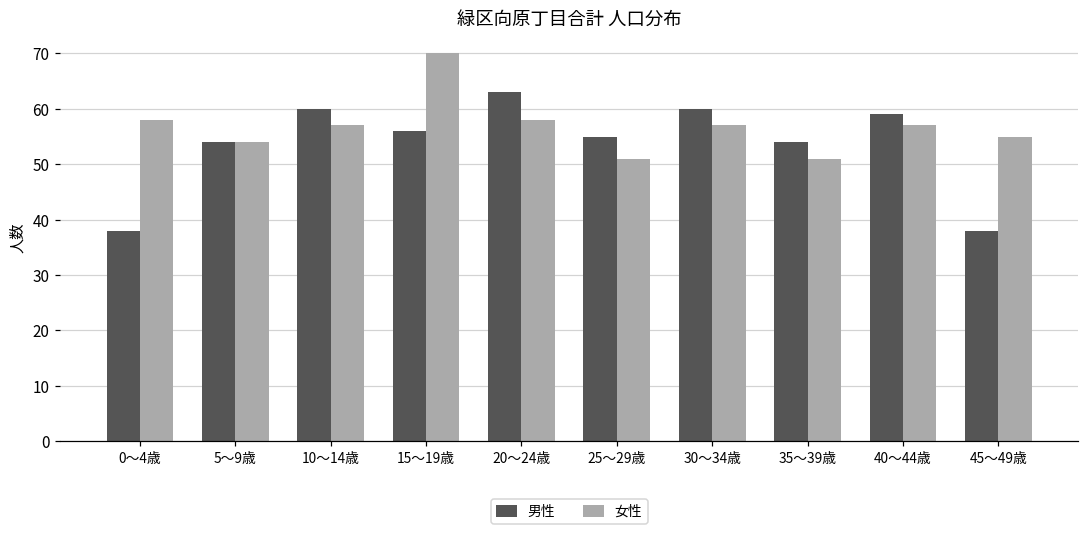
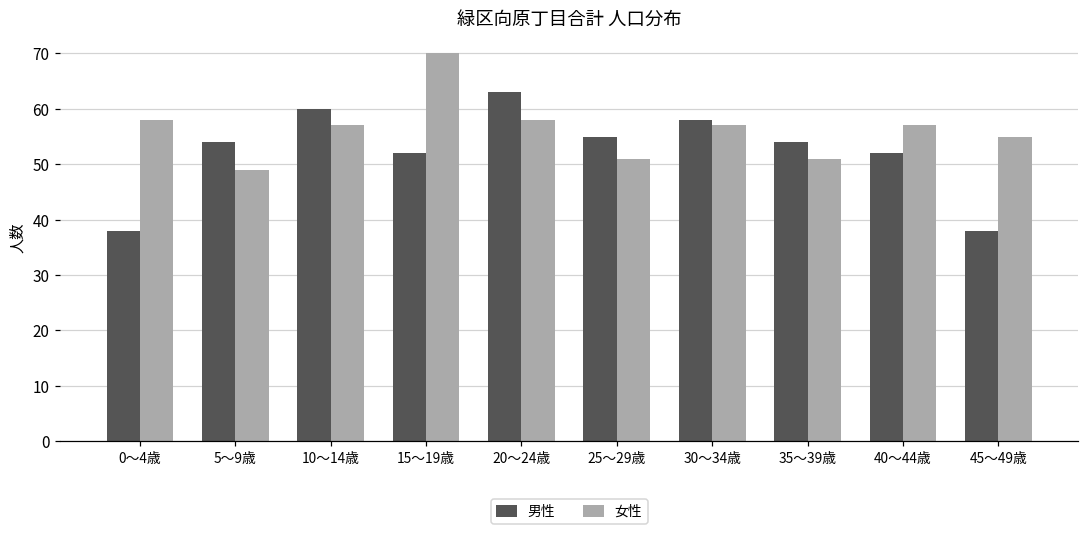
  {
    "男性": {
      "0～4歳": 38,
      "5～9歳": 54,
      "10～14歳": 60,
-     "15～19歳": 56,
+     "15～19歳": 52,
      "20～24歳": 63,
      "25～29歳": 55,
-     "30～34歳": 60,
+     "30～34歳": 58,
      "35～39歳": 54,
-     "40～44歳": 59,
+     "40～44歳": 52,
      "45～49歳": 38
    },
    "女性": {
      "0～4歳": 58,
-     "5～9歳": 54,
+     "5～9歳": 49,
      "10～14歳": 57,
      "15～19歳": 70,
      "20～24歳": 58,
      "25～29歳": 51,
      "30～34歳": 57,
      "35～39歳": 51,
      "40～44歳": 57,
      "45～49歳": 55
    }
  }
